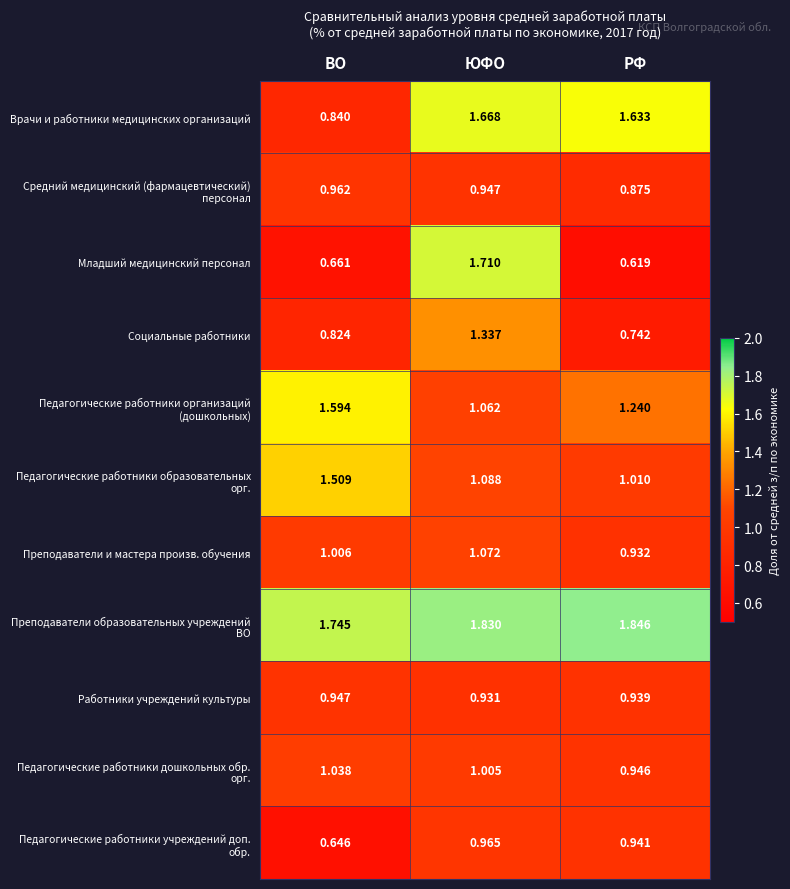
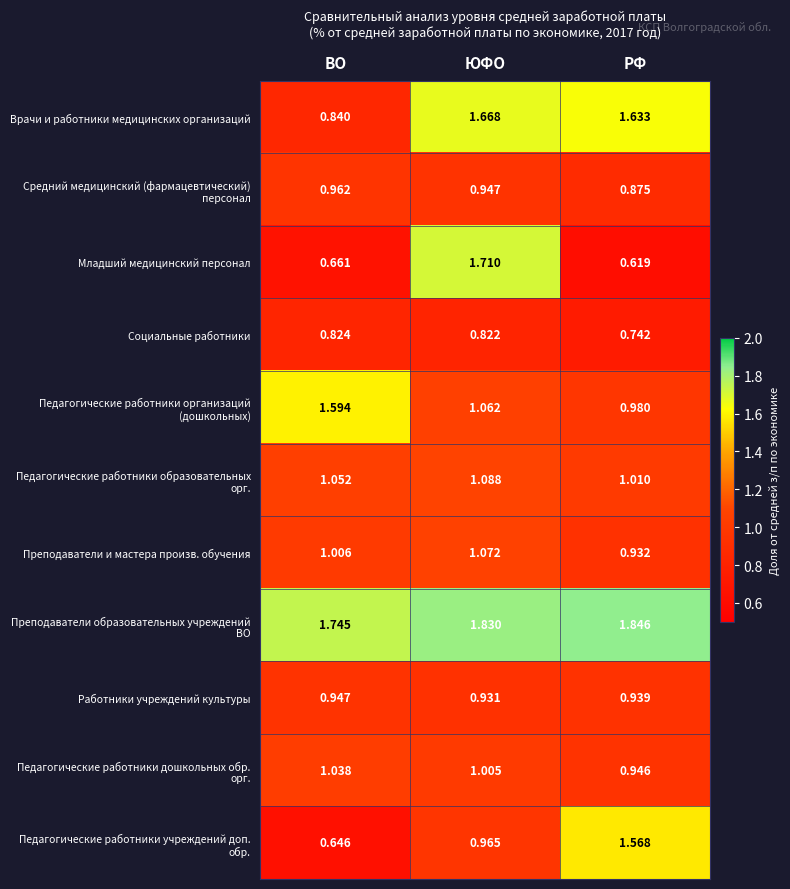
  {
    "Врачи и работники медицинских организаций": {
      "ВО": 0.840,
      "ЮФО": 1.668,
      "РФ": 1.633
    },
    "Средний медицинский (фармацевтический) персонал": {
      "ВО": 0.962,
      "ЮФО": 0.947,
      "РФ": 0.875
    },
    "Младший медицинский персонал": {
      "ВО": 0.661,
      "ЮФО": 1.710,
      "РФ": 0.619
    },
    "Социальные работники": {
      "ВО": 0.824,
-     "ЮФО": 1.337,
+     "ЮФО": 0.822,
      "РФ": 0.742
    },
    "Педагогические работники организаций (дошкольных)": {
      "ВО": 1.594,
      "ЮФО": 1.062,
-     "РФ": 1.240
+     "РФ": 0.980
    },
    "Педагогические работники образовательных орг.": {
-     "ВО": 1.509,
+     "ВО": 1.052,
      "ЮФО": 1.088,
      "РФ": 1.010
    },
    "Преподаватели и мастера произв. обучения": {
      "ВО": 1.006,
      "ЮФО": 1.072,
      "РФ": 0.932
    },
    "Преподаватели образовательных учреждений ВО": {
      "ВО": 1.745,
      "ЮФО": 1.830,
      "РФ": 1.846
    },
    "Работники учреждений культуры": {
      "ВО": 0.947,
      "ЮФО": 0.931,
      "РФ": 0.939
    },
    "Педагогические работники дошкольных обр. орг.": {
      "ВО": 1.038,
      "ЮФО": 1.005,
      "РФ": 0.946
    },
    "Педагогические работники учреждений доп. обр.": {
      "ВО": 0.646,
      "ЮФО": 0.965,
-     "РФ": 0.941
+     "РФ": 1.568
    }
  }
